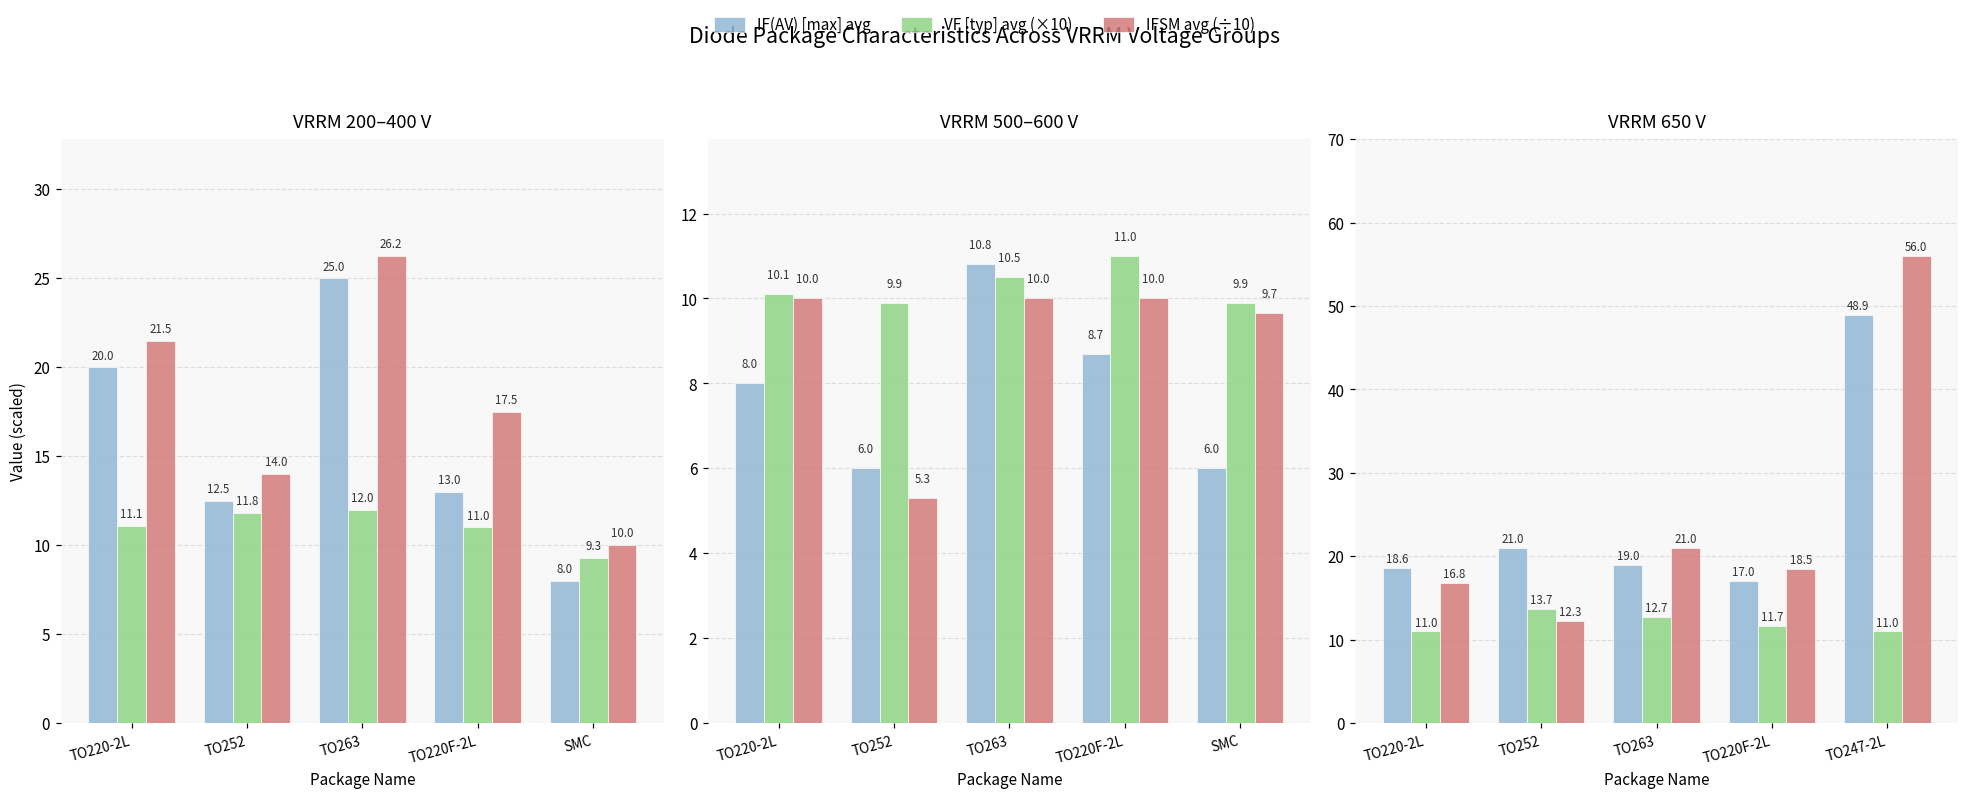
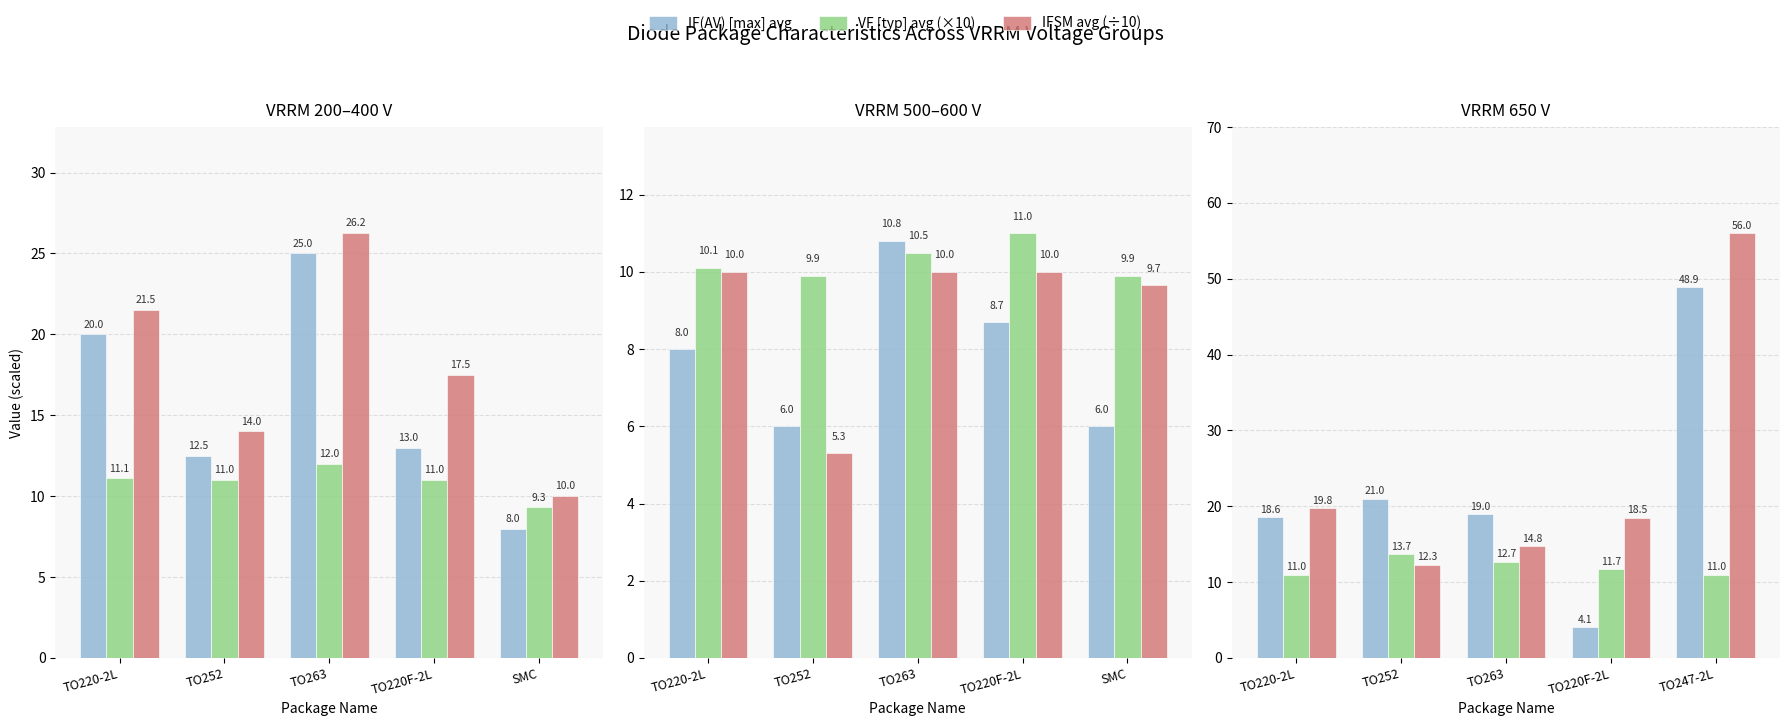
  {
    "VRRM 200–400 V": {
      "IF(AV) [max] avg": {
        "TO220-2L": 20.0,
        "TO252": 12.5,
        "TO263": 25.0,
        "TO220F-2L": 13.0,
        "SMC": 8.0
      },
      "VF [typ] avg (×10)": {
        "TO220-2L": 11.1,
-       "TO252": 11.8,
+       "TO252": 11.0,
        "TO263": 12.0,
        "TO220F-2L": 11.0,
        "SMC": 9.3
      },
      "IFSM avg (÷10)": {
        "TO220-2L": 21.5,
        "TO252": 14.0,
        "TO263": 26.2,
        "TO220F-2L": 17.5,
        "SMC": 10.0
      }
    },
    "VRRM 500–600 V": {
      "IF(AV) [max] avg": {
        "TO220-2L": 8.0,
        "TO252": 6.0,
        "TO263": 10.8,
        "TO220F-2L": 8.7,
        "SMC": 6.0
      },
      "VF [typ] avg (×10)": {
        "TO220-2L": 10.1,
        "TO252": 9.9,
        "TO263": 10.5,
        "TO220F-2L": 11.0,
        "SMC": 9.9
      },
      "IFSM avg (÷10)": {
        "TO220-2L": 10.0,
        "TO252": 5.3,
        "TO263": 10.0,
        "TO220F-2L": 10.0,
        "SMC": 9.7
      }
    },
    "VRRM 650 V": {
      "IF(AV) [max] avg": {
        "TO220-2L": 18.6,
        "TO252": 21.0,
        "TO263": 19.0,
-       "TO220F-2L": 17.0,
+       "TO220F-2L": 4.1,
        "TO247-2L": 48.9
      },
      "VF [typ] avg (×10)": {
        "TO220-2L": 11.0,
        "TO252": 13.7,
        "TO263": 12.7,
        "TO220F-2L": 11.7,
        "TO247-2L": 11.0
      },
      "IFSM avg (÷10)": {
-       "TO220-2L": 16.8,
+       "TO220-2L": 19.8,
        "TO252": 12.3,
-       "TO263": 21.0,
+       "TO263": 14.8,
        "TO220F-2L": 18.5,
        "TO247-2L": 56.0
      }
    }
  }
